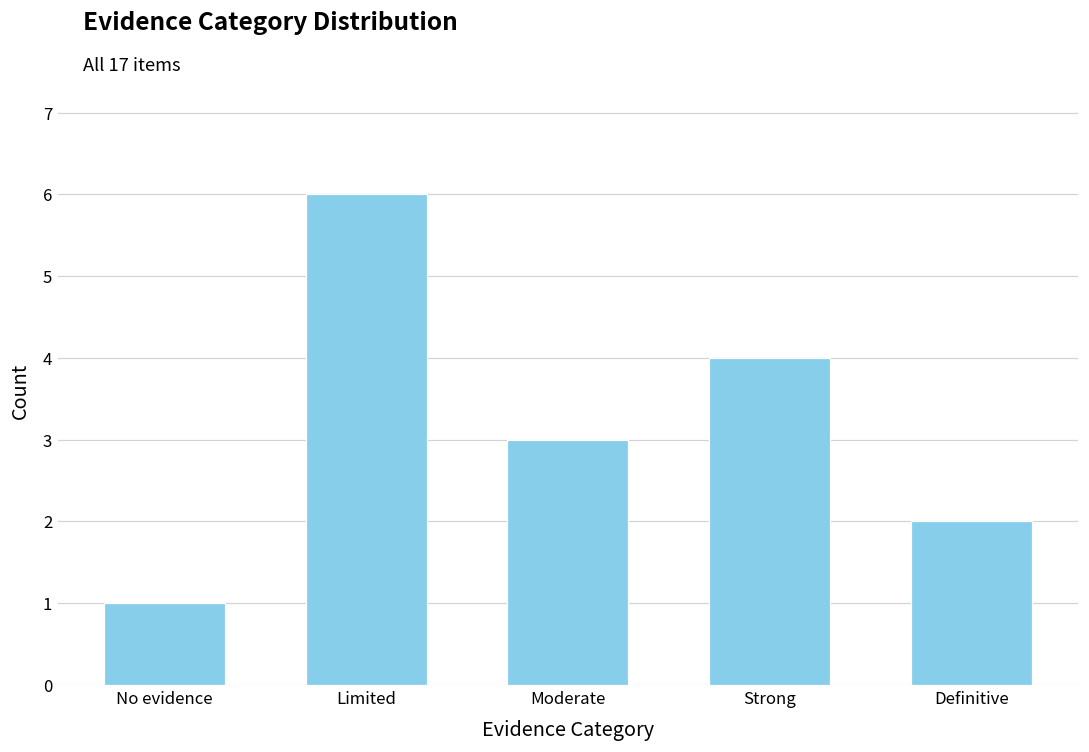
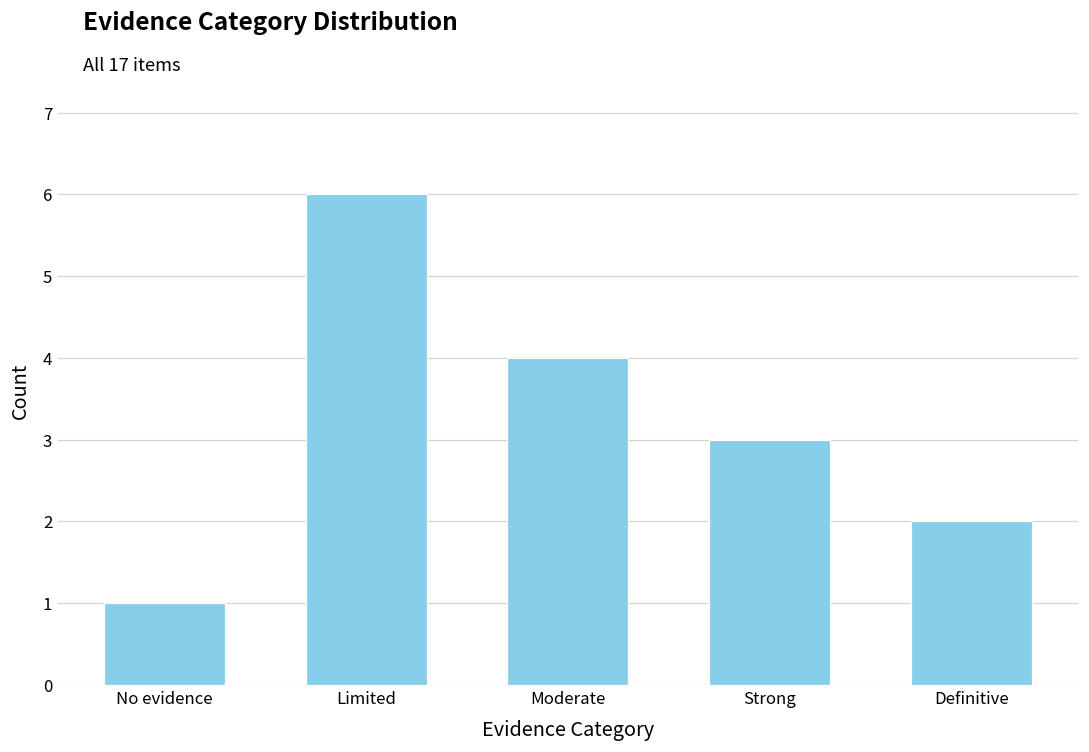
  {
    "No evidence": 1,
    "Limited": 6,
-   "Moderate": 3,
-   "Strong": 4,
+   "Moderate": 4,
+   "Strong": 3,
    "Definitive": 2
  }
